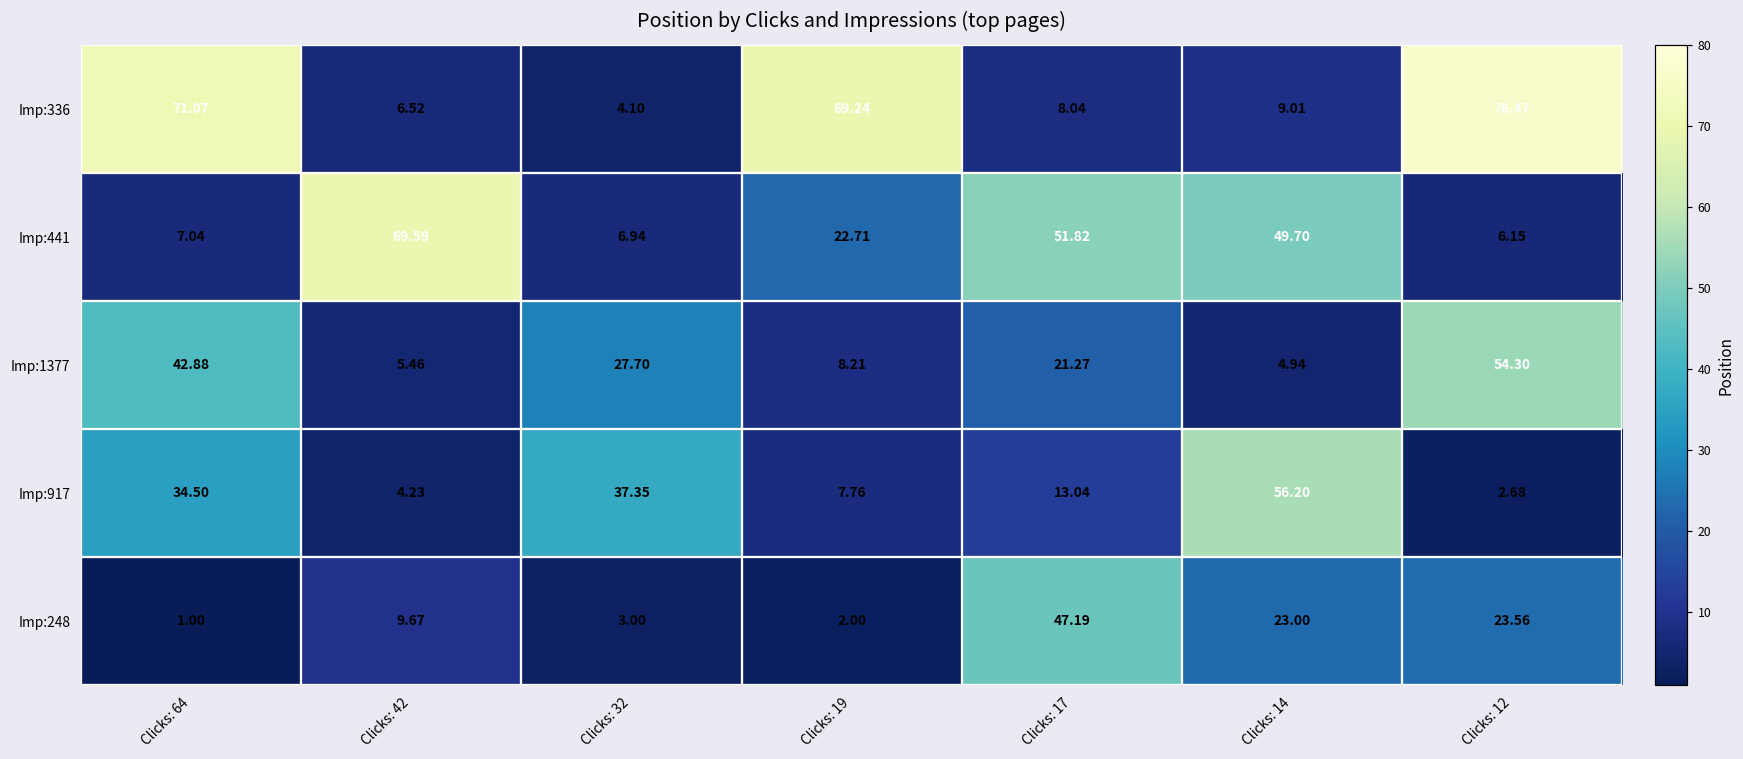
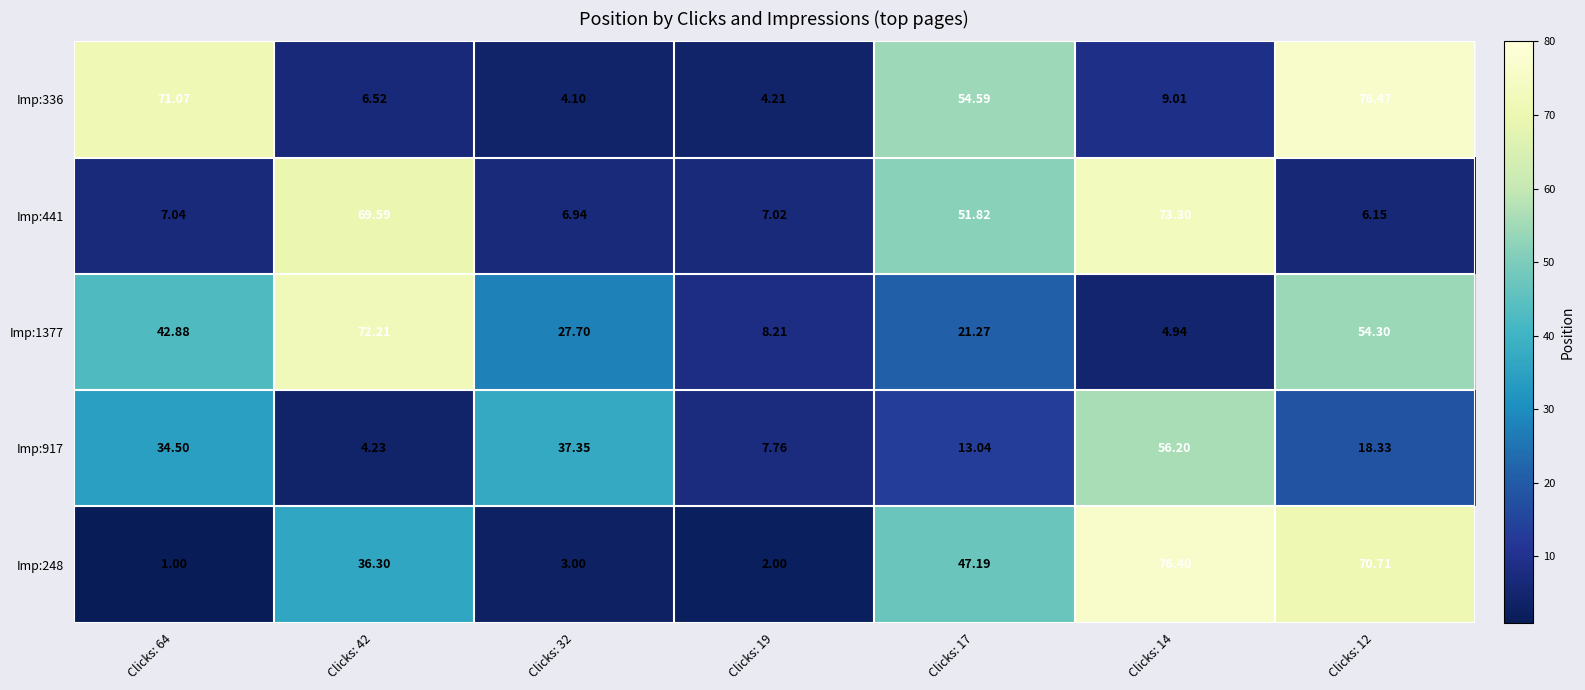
  {
    "Imp:336": {
      "Clicks: 64": 71.07,
      "Clicks: 42": 6.52,
      "Clicks: 32": 4.10,
-     "Clicks: 19": 69.24,
-     "Clicks: 17": 8.04,
+     "Clicks: 19": 4.21,
+     "Clicks: 17": 54.59,
      "Clicks: 14": 9.01,
      "Clicks: 12": 76.47
    },
    "Imp:441": {
      "Clicks: 64": 7.04,
      "Clicks: 42": 69.59,
      "Clicks: 32": 6.94,
-     "Clicks: 19": 22.71,
+     "Clicks: 19": 7.02,
      "Clicks: 17": 51.82,
-     "Clicks: 14": 49.70,
+     "Clicks: 14": 73.30,
      "Clicks: 12": 6.15
    },
    "Imp:1377": {
      "Clicks: 64": 42.88,
-     "Clicks: 42": 5.46,
+     "Clicks: 42": 72.21,
      "Clicks: 32": 27.70,
      "Clicks: 19": 8.21,
      "Clicks: 17": 21.27,
      "Clicks: 14": 4.94,
      "Clicks: 12": 54.30
    },
    "Imp:917": {
      "Clicks: 64": 34.50,
      "Clicks: 42": 4.23,
      "Clicks: 32": 37.35,
      "Clicks: 19": 7.76,
      "Clicks: 17": 13.04,
      "Clicks: 14": 56.20,
-     "Clicks: 12": 2.68
+     "Clicks: 12": 18.33
    },
    "Imp:248": {
      "Clicks: 64": 1.00,
-     "Clicks: 42": 9.67,
+     "Clicks: 42": 36.30,
      "Clicks: 32": 3.00,
      "Clicks: 19": 2.00,
      "Clicks: 17": 47.19,
-     "Clicks: 14": 23.00,
-     "Clicks: 12": 23.56
+     "Clicks: 14": 76.40,
+     "Clicks: 12": 70.71
    }
  }
